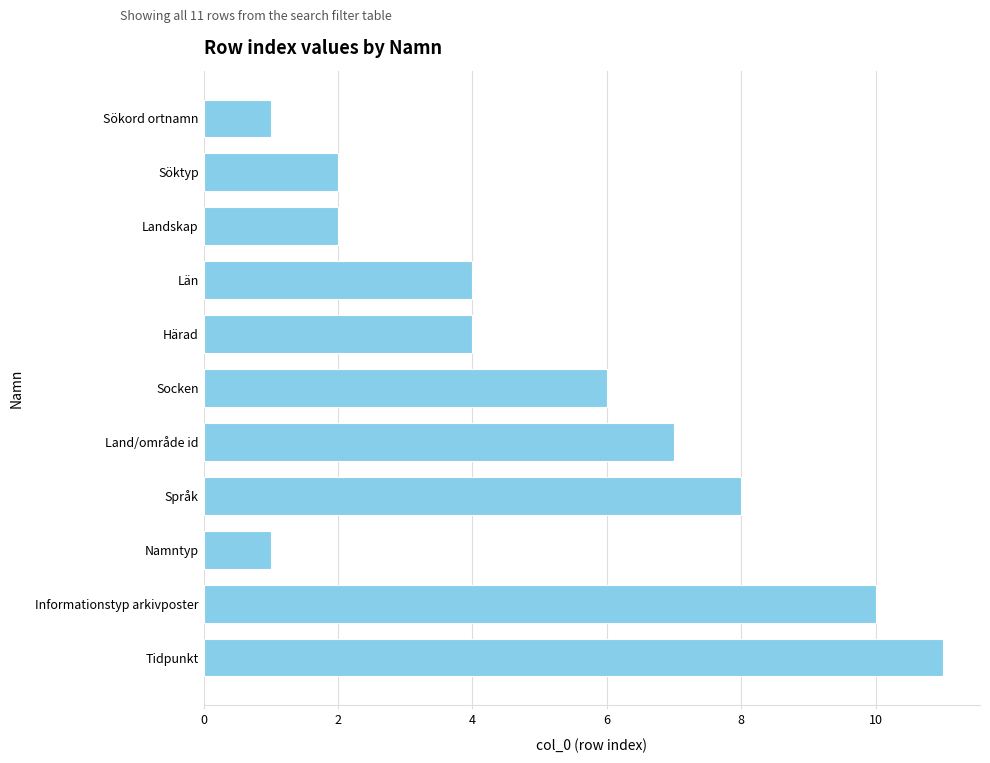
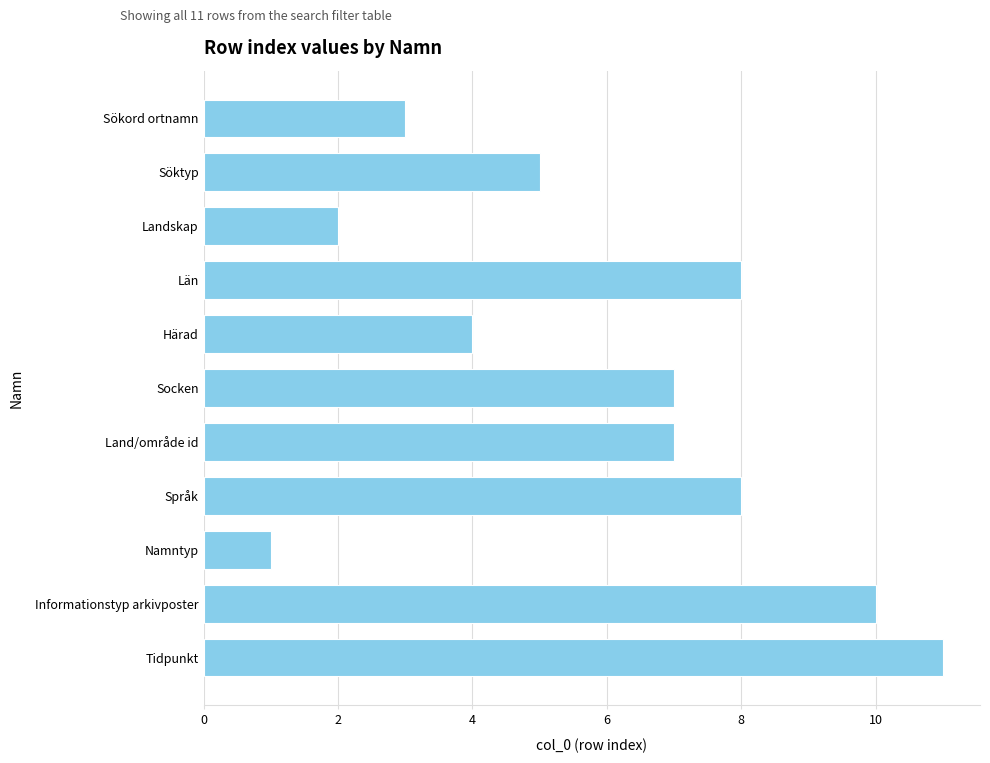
  {
-   "Sökord ortnamn": 1,
-   "Söktyp": 2,
+   "Sökord ortnamn": 3,
+   "Söktyp": 5,
    "Landskap": 2,
-   "Län": 4,
+   "Län": 8,
    "Härad": 4,
-   "Socken": 6,
+   "Socken": 7,
    "Land/område id": 7,
    "Språk": 8,
    "Namntyp": 1,
    "Informationstyp arkivposter": 10,
    "Tidpunkt": 11
  }
